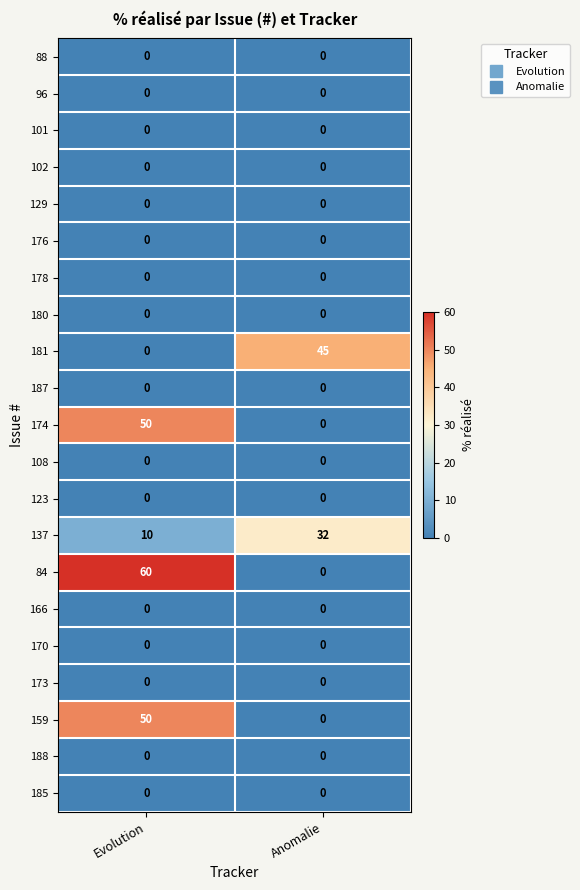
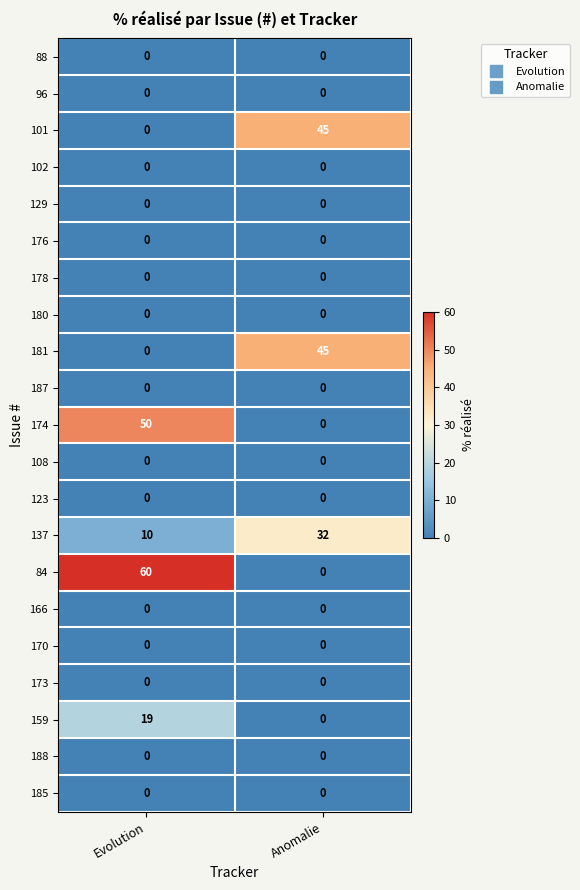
  {
    "88": {
      "Evolution": 0,
      "Anomalie": 0
    },
    "96": {
      "Evolution": 0,
      "Anomalie": 0
    },
    "101": {
      "Evolution": 0,
-     "Anomalie": 0
+     "Anomalie": 45
    },
    "102": {
      "Evolution": 0,
      "Anomalie": 0
    },
    "129": {
      "Evolution": 0,
      "Anomalie": 0
    },
    "176": {
      "Evolution": 0,
      "Anomalie": 0
    },
    "178": {
      "Evolution": 0,
      "Anomalie": 0
    },
    "180": {
      "Evolution": 0,
      "Anomalie": 0
    },
    "181": {
      "Evolution": 0,
      "Anomalie": 45
    },
    "187": {
      "Evolution": 0,
      "Anomalie": 0
    },
    "174": {
      "Evolution": 50,
      "Anomalie": 0
    },
    "108": {
      "Evolution": 0,
      "Anomalie": 0
    },
    "123": {
      "Evolution": 0,
      "Anomalie": 0
    },
    "137": {
      "Evolution": 10,
      "Anomalie": 32
    },
    "84": {
      "Evolution": 60,
      "Anomalie": 0
    },
    "166": {
      "Evolution": 0,
      "Anomalie": 0
    },
    "170": {
      "Evolution": 0,
      "Anomalie": 0
    },
    "173": {
      "Evolution": 0,
      "Anomalie": 0
    },
    "159": {
-     "Evolution": 50,
+     "Evolution": 19,
      "Anomalie": 0
    },
    "188": {
      "Evolution": 0,
      "Anomalie": 0
    },
    "185": {
      "Evolution": 0,
      "Anomalie": 0
    }
  }
